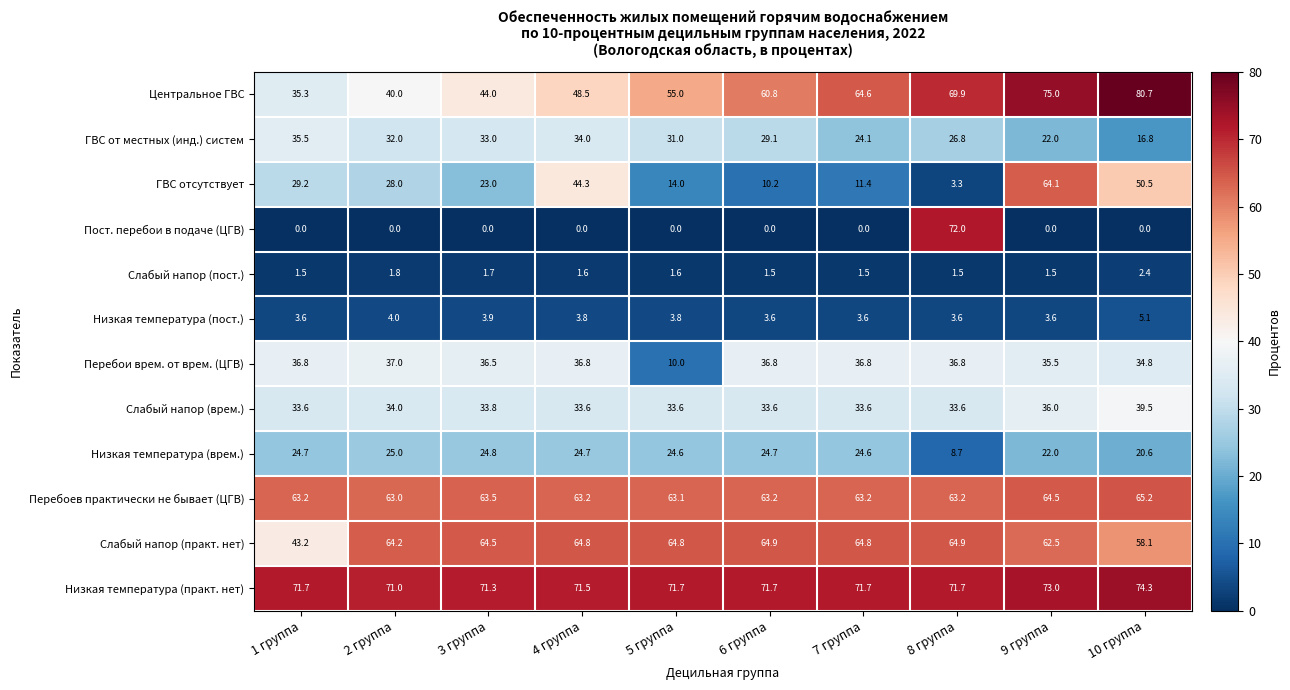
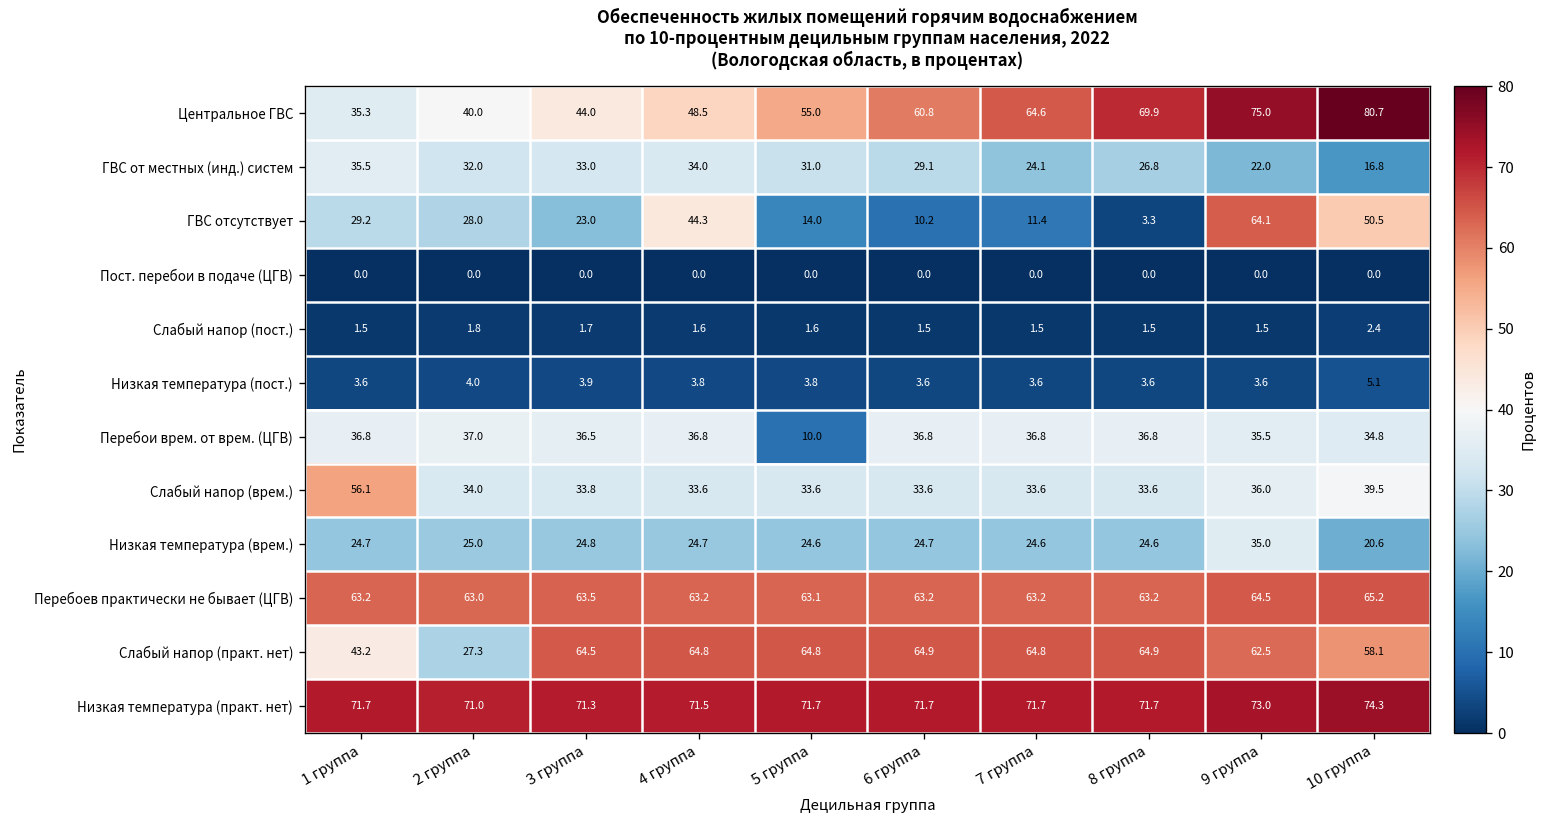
  {
    "Центральное ГВС": {
      "1 группа": 35.3,
      "2 группа": 40.0,
      "3 группа": 44.0,
      "4 группа": 48.5,
      "5 группа": 55.0,
      "6 группа": 60.8,
      "7 группа": 64.6,
      "8 группа": 69.9,
      "9 группа": 75.0,
      "10 группа": 80.7
    },
    "ГВС от местных (инд.) систем": {
      "1 группа": 35.5,
      "2 группа": 32.0,
      "3 группа": 33.0,
      "4 группа": 34.0,
      "5 группа": 31.0,
      "6 группа": 29.1,
      "7 группа": 24.1,
      "8 группа": 26.8,
      "9 группа": 22.0,
      "10 группа": 16.8
    },
    "ГВС отсутствует": {
      "1 группа": 29.2,
      "2 группа": 28.0,
      "3 группа": 23.0,
      "4 группа": 44.3,
      "5 группа": 14.0,
      "6 группа": 10.2,
      "7 группа": 11.4,
      "8 группа": 3.3,
      "9 группа": 64.1,
      "10 группа": 50.5
    },
    "Пост. перебои в подаче (ЦГВ)": {
      "1 группа": 0.0,
      "2 группа": 0.0,
      "3 группа": 0.0,
      "4 группа": 0.0,
      "5 группа": 0.0,
      "6 группа": 0.0,
      "7 группа": 0.0,
-     "8 группа": 72.0,
+     "8 группа": 0.0,
      "9 группа": 0.0,
      "10 группа": 0.0
    },
    "Слабый напор (пост.)": {
      "1 группа": 1.5,
      "2 группа": 1.8,
      "3 группа": 1.7,
      "4 группа": 1.6,
      "5 группа": 1.6,
      "6 группа": 1.5,
      "7 группа": 1.5,
      "8 группа": 1.5,
      "9 группа": 1.5,
      "10 группа": 2.4
    },
    "Низкая температура (пост.)": {
      "1 группа": 3.6,
      "2 группа": 4.0,
      "3 группа": 3.9,
      "4 группа": 3.8,
      "5 группа": 3.8,
      "6 группа": 3.6,
      "7 группа": 3.6,
      "8 группа": 3.6,
      "9 группа": 3.6,
      "10 группа": 5.1
    },
    "Перебои врем. от врем. (ЦГВ)": {
      "1 группа": 36.8,
      "2 группа": 37.0,
      "3 группа": 36.5,
      "4 группа": 36.8,
      "5 группа": 10.0,
      "6 группа": 36.8,
      "7 группа": 36.8,
      "8 группа": 36.8,
      "9 группа": 35.5,
      "10 группа": 34.8
    },
    "Слабый напор (врем.)": {
-     "1 группа": 33.6,
+     "1 группа": 56.1,
      "2 группа": 34.0,
      "3 группа": 33.8,
      "4 группа": 33.6,
      "5 группа": 33.6,
      "6 группа": 33.6,
      "7 группа": 33.6,
      "8 группа": 33.6,
      "9 группа": 36.0,
      "10 группа": 39.5
    },
    "Низкая температура (врем.)": {
      "1 группа": 24.7,
      "2 группа": 25.0,
      "3 группа": 24.8,
      "4 группа": 24.7,
      "5 группа": 24.6,
      "6 группа": 24.7,
      "7 группа": 24.6,
-     "8 группа": 8.7,
-     "9 группа": 22.0,
+     "8 группа": 24.6,
+     "9 группа": 35.0,
      "10 группа": 20.6
    },
    "Перебоев практически не бывает (ЦГВ)": {
      "1 группа": 63.2,
      "2 группа": 63.0,
      "3 группа": 63.5,
      "4 группа": 63.2,
      "5 группа": 63.1,
      "6 группа": 63.2,
      "7 группа": 63.2,
      "8 группа": 63.2,
      "9 группа": 64.5,
      "10 группа": 65.2
    },
    "Слабый напор (практ. нет)": {
      "1 группа": 43.2,
-     "2 группа": 64.2,
+     "2 группа": 27.3,
      "3 группа": 64.5,
      "4 группа": 64.8,
      "5 группа": 64.8,
      "6 группа": 64.9,
      "7 группа": 64.8,
      "8 группа": 64.9,
      "9 группа": 62.5,
      "10 группа": 58.1
    },
    "Низкая температура (практ. нет)": {
      "1 группа": 71.7,
      "2 группа": 71.0,
      "3 группа": 71.3,
      "4 группа": 71.5,
      "5 группа": 71.7,
      "6 группа": 71.7,
      "7 группа": 71.7,
      "8 группа": 71.7,
      "9 группа": 73.0,
      "10 группа": 74.3
    }
  }
